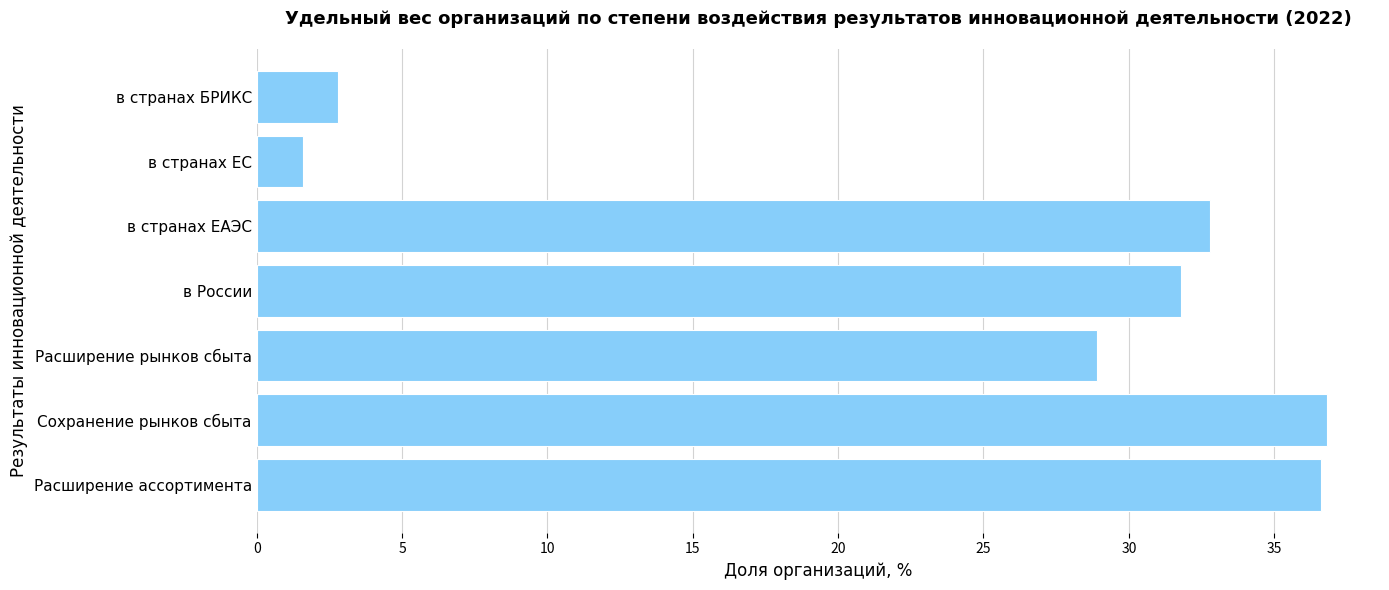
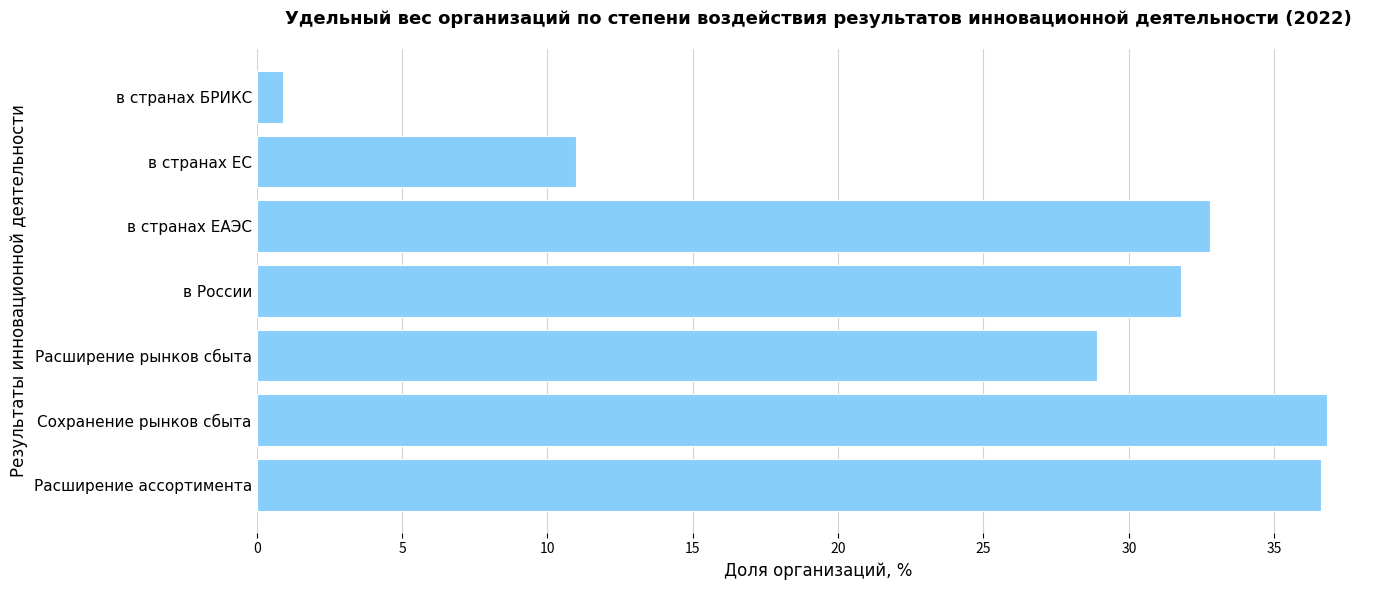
  {
-   "в странах БРИКС": 2.8,
-   "в странах ЕС": 1.6,
+   "в странах БРИКС": 0.9,
+   "в странах ЕС": 11.0,
    "в странах ЕАЭС": 32.8,
    "в России": 31.8,
    "Расширение рынков сбыта": 28.9,
    "Сохранение рынков сбыта": 36.8,
    "Расширение ассортимента": 36.6
  }
